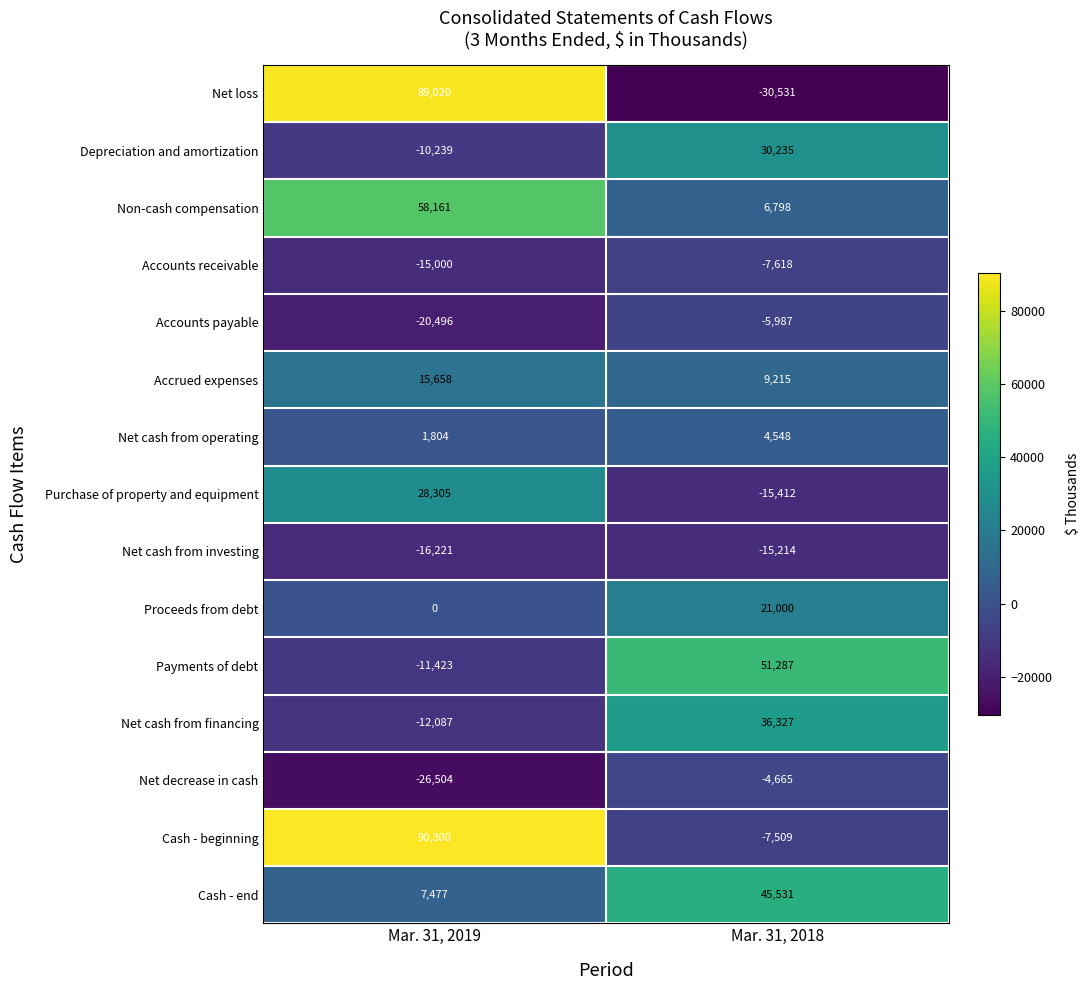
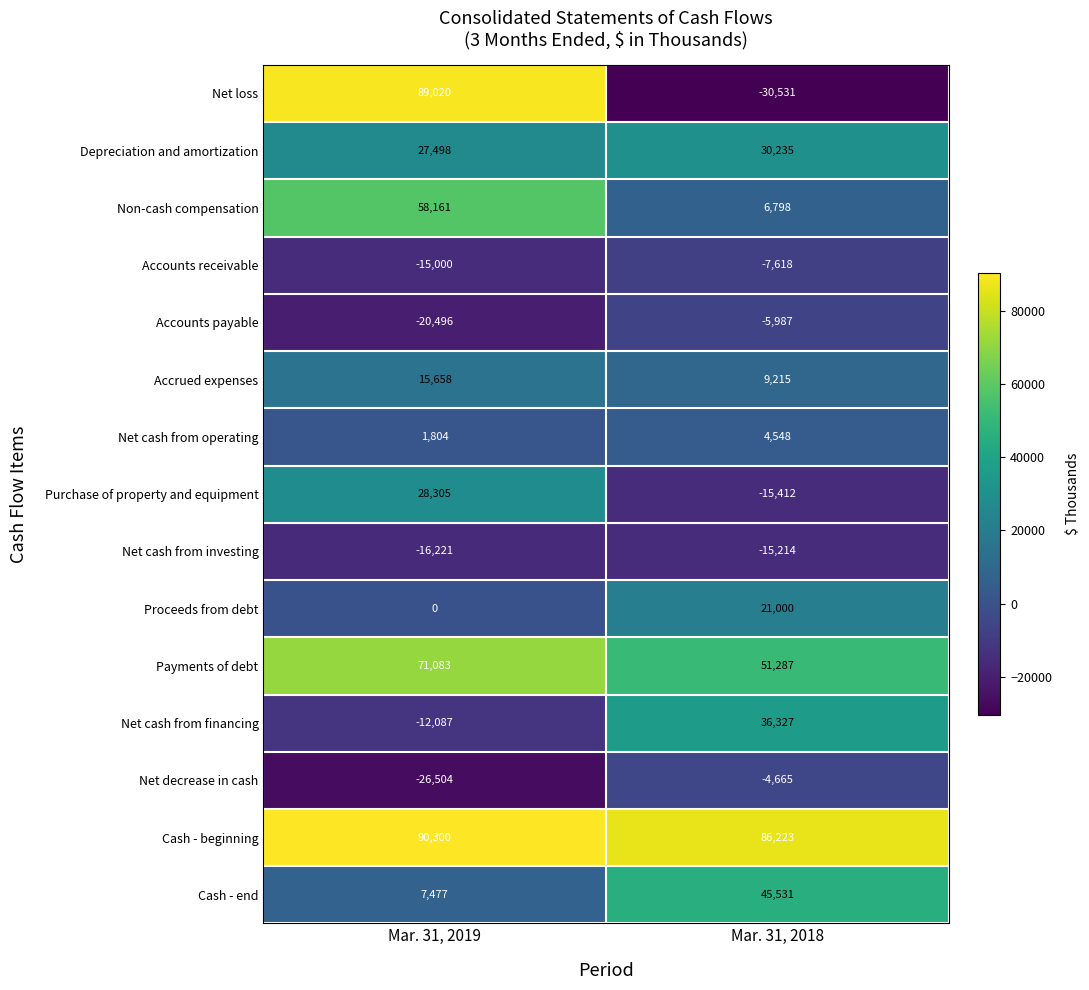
  {
    "Net loss": {
      "Mar. 31, 2019": "89,020",
      "Mar. 31, 2018": "-30,531"
    },
    "Depreciation and amortization": {
-     "Mar. 31, 2019": "-10,239",
+     "Mar. 31, 2019": "27,498",
      "Mar. 31, 2018": "30,235"
    },
    "Non-cash compensation": {
      "Mar. 31, 2019": "58,161",
      "Mar. 31, 2018": "6,798"
    },
    "Accounts receivable": {
      "Mar. 31, 2019": "-15,000",
      "Mar. 31, 2018": "-7,618"
    },
    "Accounts payable": {
      "Mar. 31, 2019": "-20,496",
      "Mar. 31, 2018": "-5,987"
    },
    "Accrued expenses": {
      "Mar. 31, 2019": "15,658",
      "Mar. 31, 2018": "9,215"
    },
    "Net cash from operating": {
      "Mar. 31, 2019": "1,804",
      "Mar. 31, 2018": "4,548"
    },
    "Purchase of property and equipment": {
      "Mar. 31, 2019": "28,305",
      "Mar. 31, 2018": "-15,412"
    },
    "Net cash from investing": {
      "Mar. 31, 2019": "-16,221",
      "Mar. 31, 2018": "-15,214"
    },
    "Proceeds from debt": {
      "Mar. 31, 2019": "0",
      "Mar. 31, 2018": "21,000"
    },
    "Payments of debt": {
-     "Mar. 31, 2019": "-11,423",
+     "Mar. 31, 2019": "71,083",
      "Mar. 31, 2018": "51,287"
    },
    "Net cash from financing": {
      "Mar. 31, 2019": "-12,087",
      "Mar. 31, 2018": "36,327"
    },
    "Net decrease in cash": {
      "Mar. 31, 2019": "-26,504",
      "Mar. 31, 2018": "-4,665"
    },
    "Cash - beginning": {
      "Mar. 31, 2019": "90,300",
-     "Mar. 31, 2018": "-7,509"
+     "Mar. 31, 2018": "86,223"
    },
    "Cash - end": {
      "Mar. 31, 2019": "7,477",
      "Mar. 31, 2018": "45,531"
    }
  }
